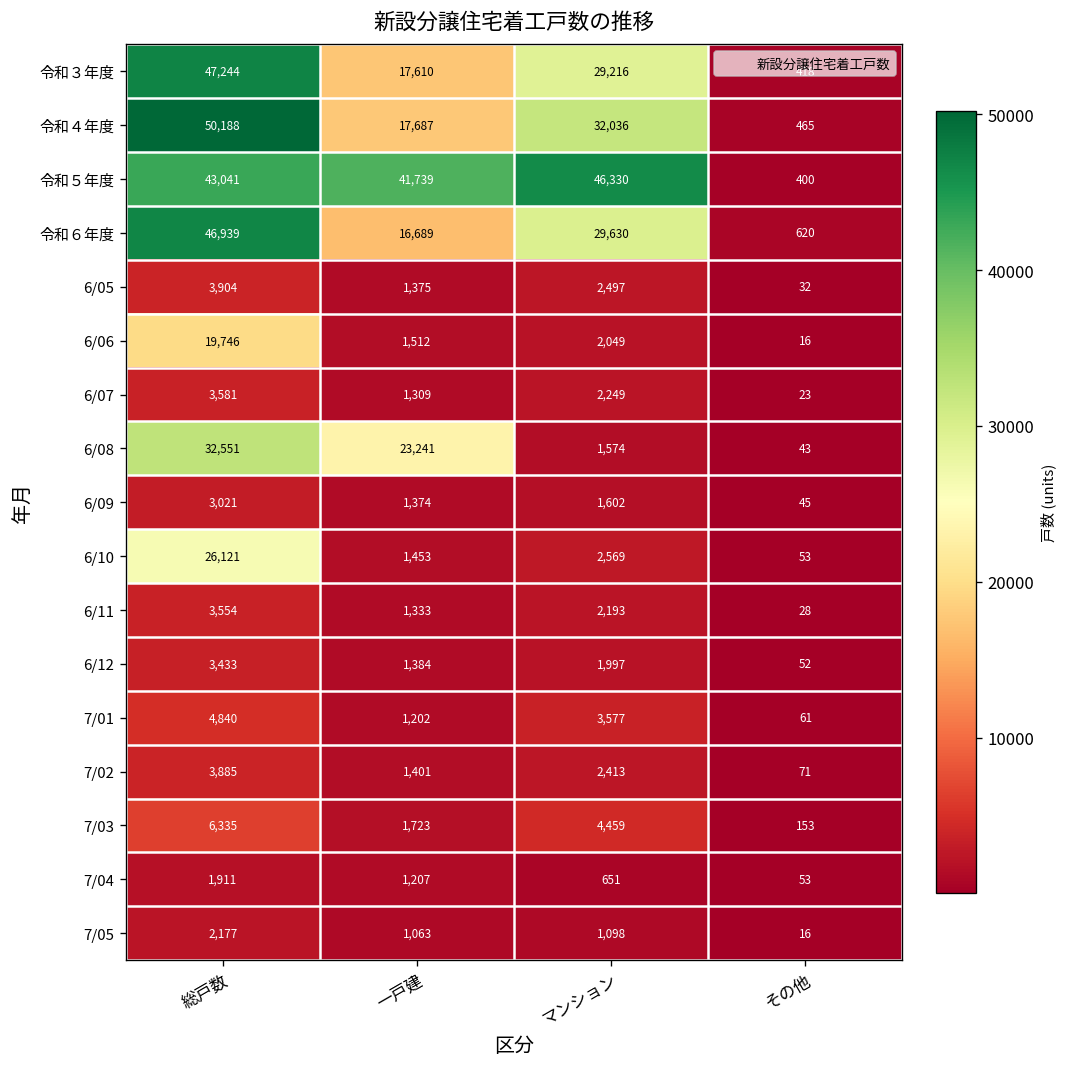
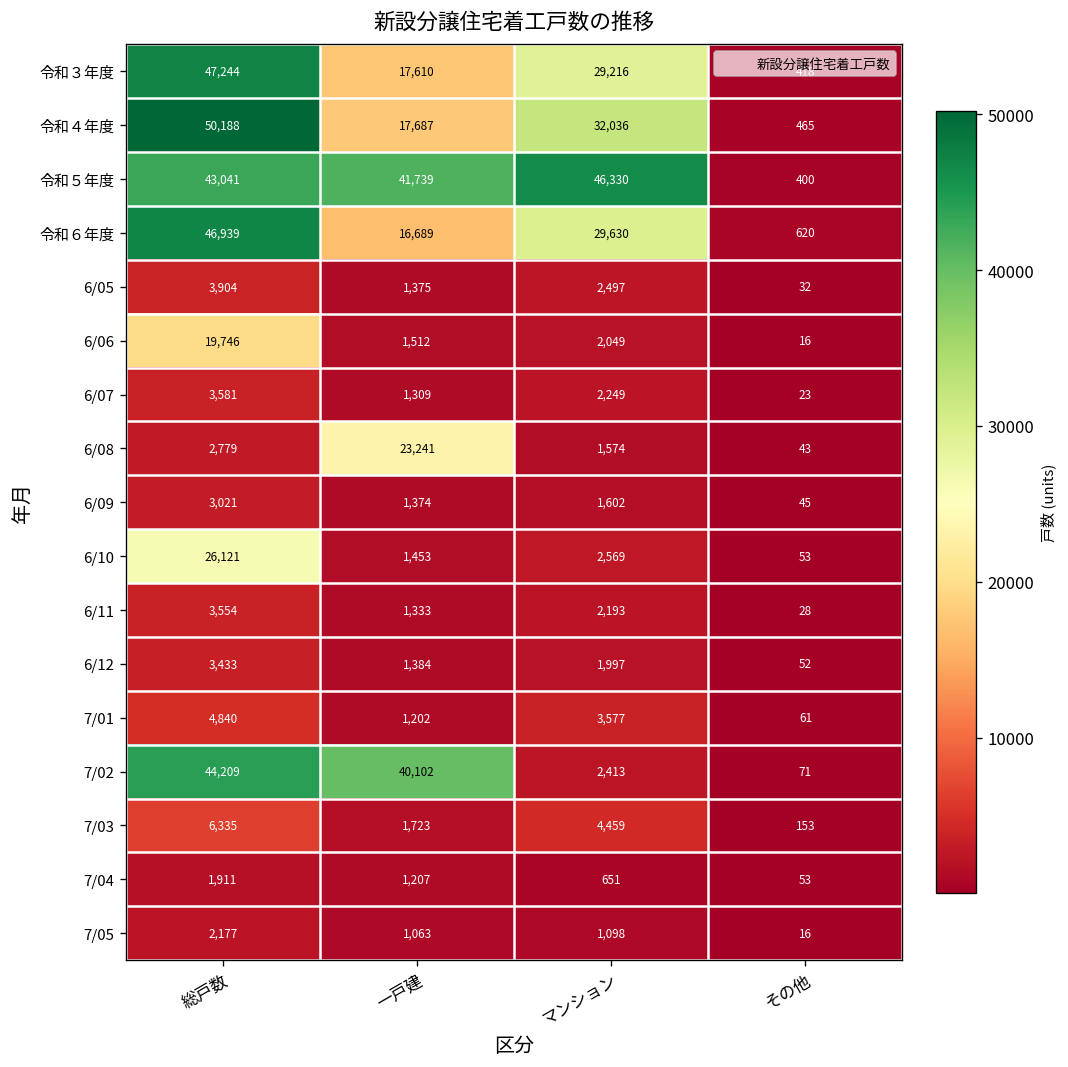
  {
    "令和３年度": {
      "総戸数": "47,244",
      "一戸建": "17,610",
      "マンション": "29,216"
    },
    "令和４年度": {
      "総戸数": "50,188",
      "一戸建": "17,687",
      "マンション": "32,036",
      "その他": "465"
    },
    "令和５年度": {
      "総戸数": "43,041",
      "一戸建": "41,739",
      "マンション": "46,330",
      "その他": "400"
    },
    "令和６年度": {
      "総戸数": "46,939",
      "一戸建": "16,689",
      "マンション": "29,630",
      "その他": "620"
    },
    "6/05": {
      "総戸数": "3,904",
      "一戸建": "1,375",
      "マンション": "2,497",
      "その他": "32"
    },
    "6/06": {
      "総戸数": "19,746",
      "一戸建": "1,512",
      "マンション": "2,049",
      "その他": "16"
    },
    "6/07": {
      "総戸数": "3,581",
      "一戸建": "1,309",
      "マンション": "2,249",
      "その他": "23"
    },
    "6/08": {
-     "総戸数": "32,551",
+     "総戸数": "2,779",
      "一戸建": "23,241",
      "マンション": "1,574",
      "その他": "43"
    },
    "6/09": {
      "総戸数": "3,021",
      "一戸建": "1,374",
      "マンション": "1,602",
      "その他": "45"
    },
    "6/10": {
      "総戸数": "26,121",
      "一戸建": "1,453",
      "マンション": "2,569",
      "その他": "53"
    },
    "6/11": {
      "総戸数": "3,554",
      "一戸建": "1,333",
      "マンション": "2,193",
      "その他": "28"
    },
    "6/12": {
      "総戸数": "3,433",
      "一戸建": "1,384",
      "マンション": "1,997",
      "その他": "52"
    },
    "7/01": {
      "総戸数": "4,840",
      "一戸建": "1,202",
      "マンション": "3,577",
      "その他": "61"
    },
    "7/02": {
-     "総戸数": "3,885",
-     "一戸建": "1,401",
+     "総戸数": "44,209",
+     "一戸建": "40,102",
      "マンション": "2,413",
      "その他": "71"
    },
    "7/03": {
      "総戸数": "6,335",
      "一戸建": "1,723",
      "マンション": "4,459",
      "その他": "153"
    },
    "7/04": {
      "総戸数": "1,911",
      "一戸建": "1,207",
      "マンション": "651",
      "その他": "53"
    },
    "7/05": {
      "総戸数": "2,177",
      "一戸建": "1,063",
      "マンション": "1,098",
      "その他": "16"
    }
  }
